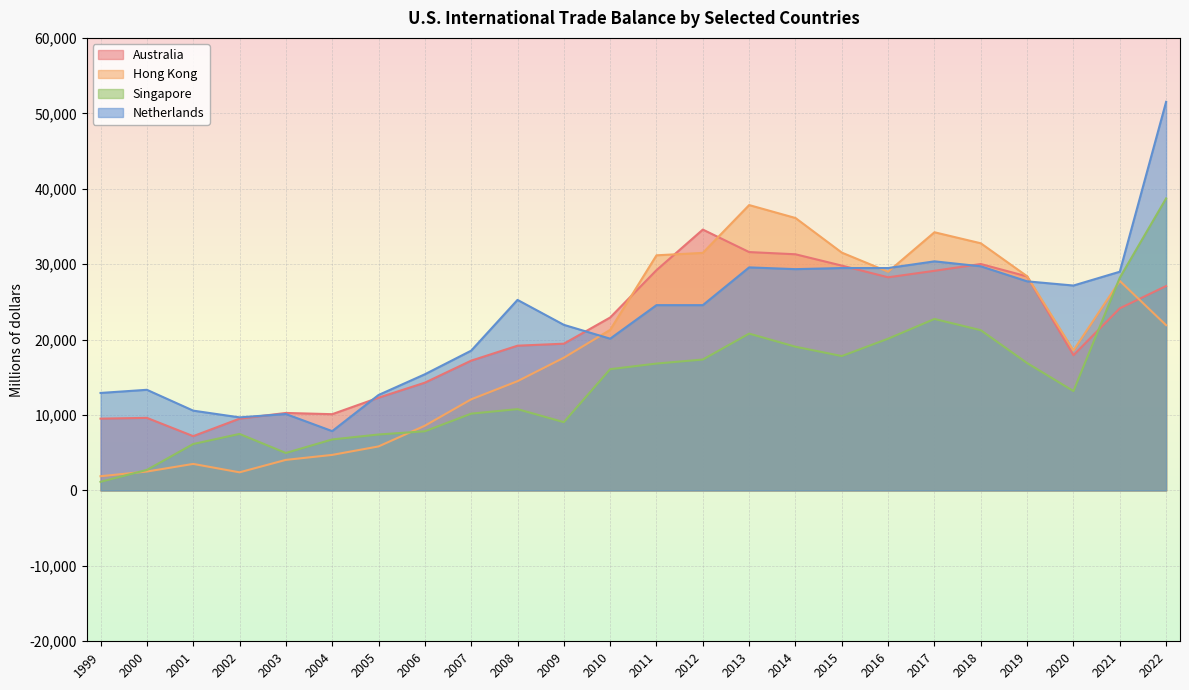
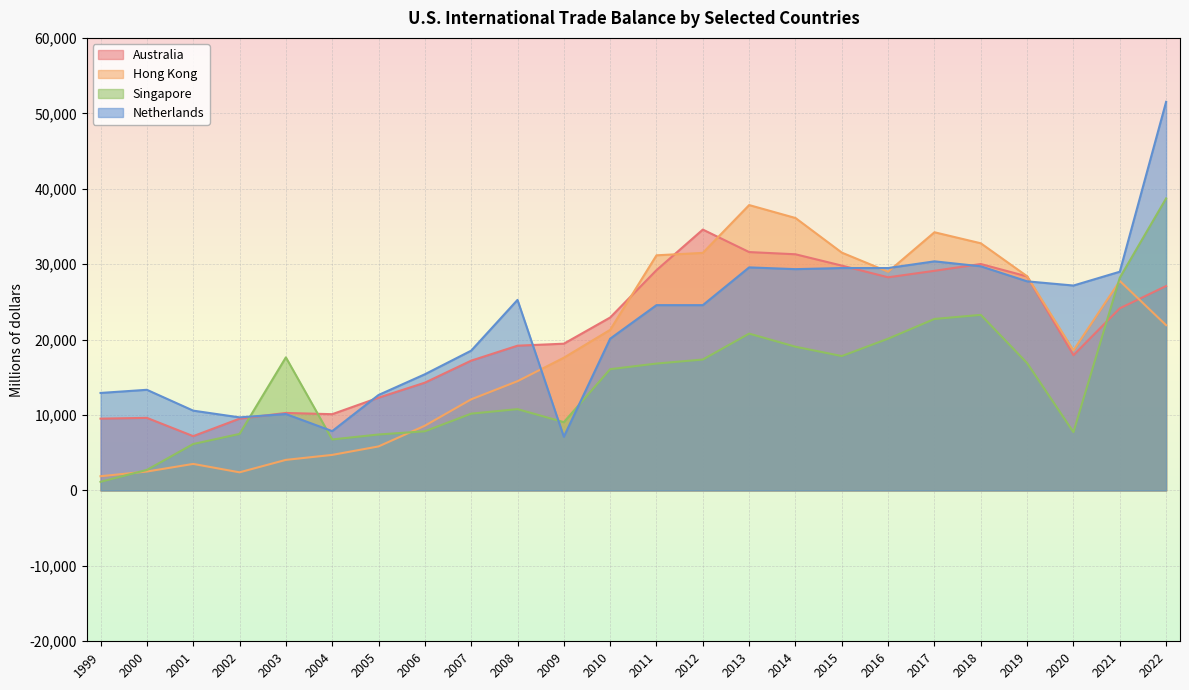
  {
    "Singapore": {
      "1999": "1,000",
      "2001": "6,000",
      "2002": "7,000",
-     "2003": "5,000",
+     "2003": "18,000",
      "2004": "7,000",
      "2005": "7,000",
      "2006": "8,000",
      "2007": "10,000",
      "2008": "11,000",
      "2009": "9,000",
      "2010": "16,000",
      "2011": "17,000",
      "2012": "17,000",
      "2013": "21,000",
      "2014": "19,000",
      "2015": "18,000",
      "2016": "20,000",
      "2017": "23,000",
-     "2018": "21,000",
+     "2018": "23,000",
      "2019": "17,000",
-     "2020": "13,000",
+     "2020": "8,000",
      "2021": "28,000",
      "2022": "39,000"
    },
    "Netherlands": {
      "1999": "13,000",
      "2000": "13,000",
      "2001": "11,000",
      "2004": "8,000",
      "2005": "13,000",
      "2006": "15,000",
      "2007": "19,000",
      "2008": "25,000",
-     "2009": "22,000",
+     "2009": "7,000",
      "2010": "20,000",
      "2011": "25,000",
      "2012": "25,000",
      "2013": "30,000",
      "2014": "29,000",
      "2016": "29,000",
      "2017": "30,000",
      "2019": "28,000",
      "2020": "27,000",
      "2021": "29,000",
      "2022": "52,000"
    }
  }
